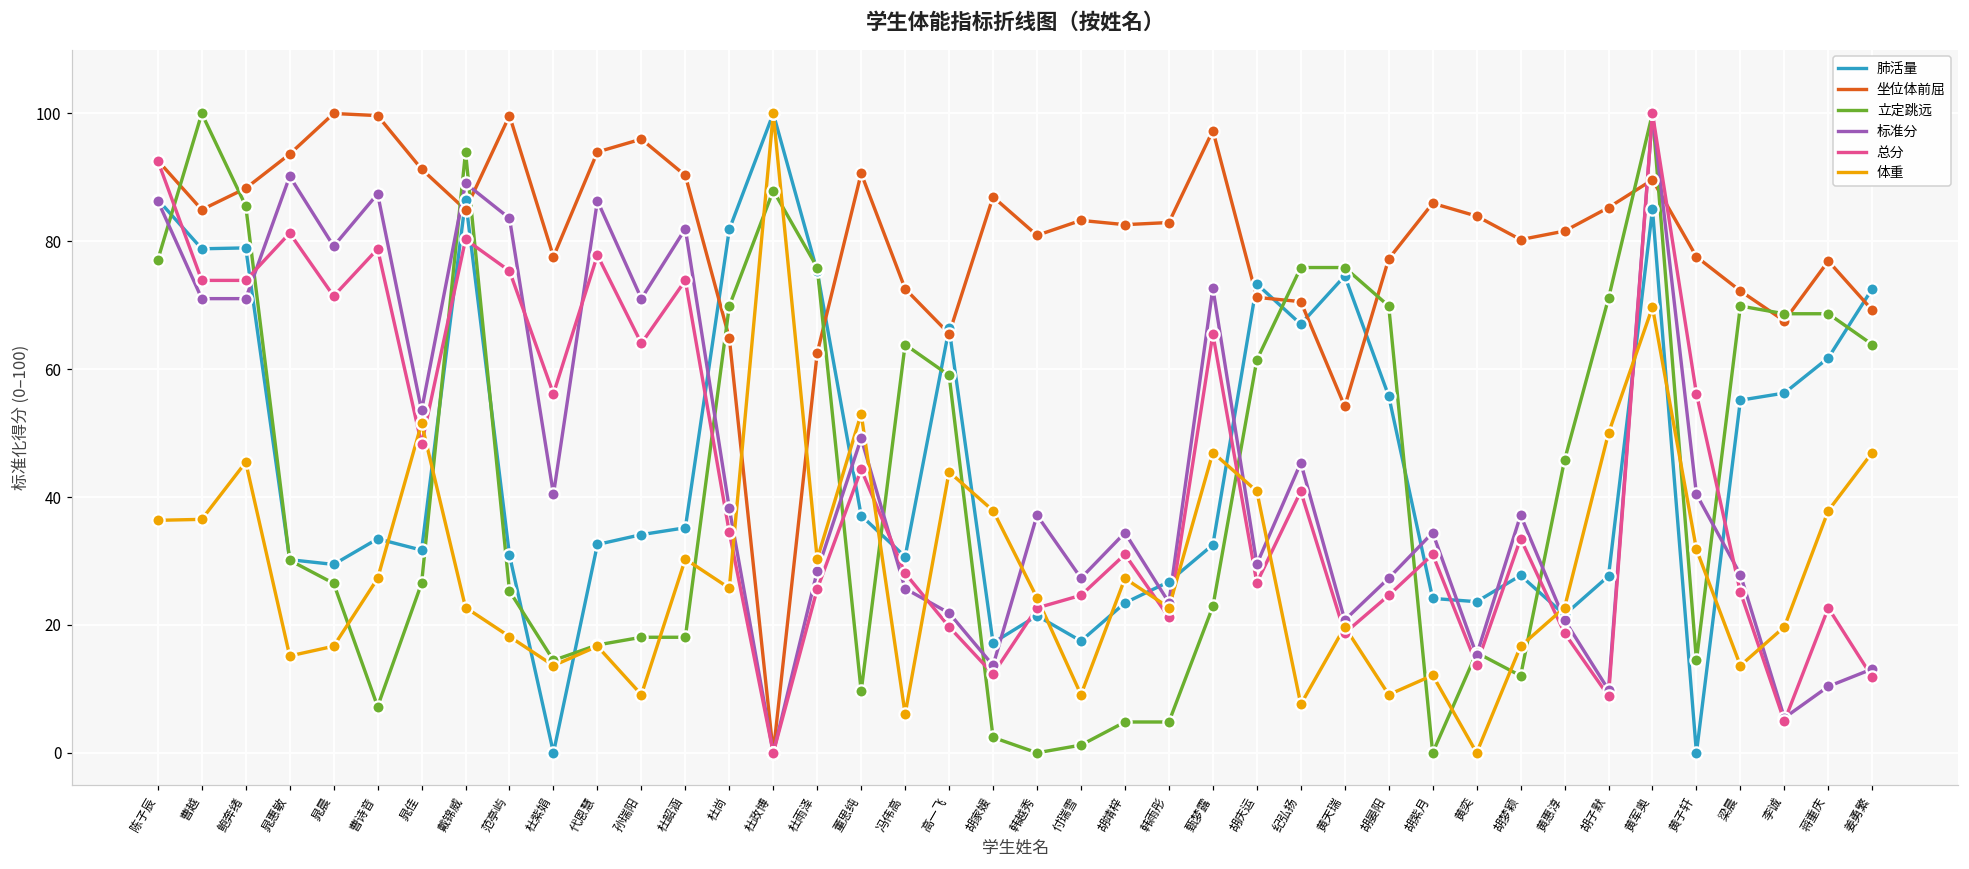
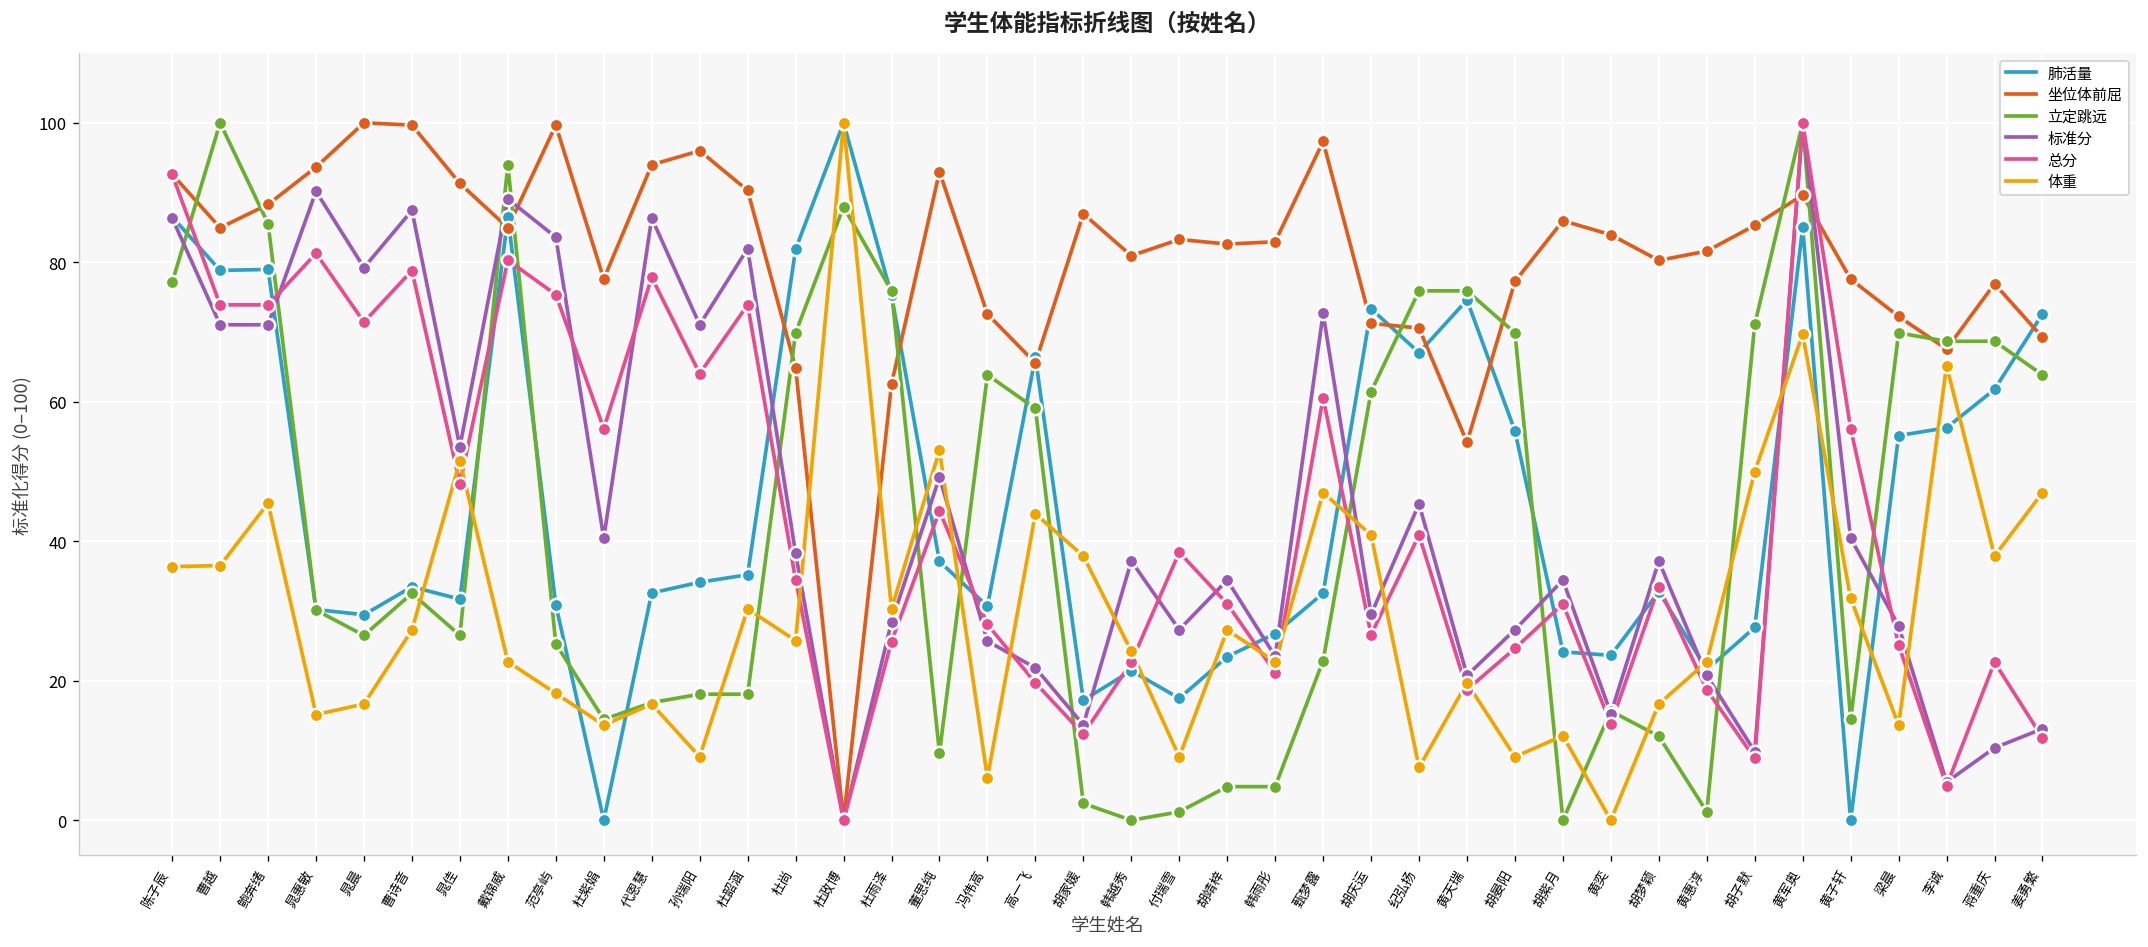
  {
    "肺活量": {
      "曹越": 79,
      "鲍奔绪": 79,
      "晁晨": 29,
      "曹诗音": 33,
      "晁佳": 32,
      "戴锦威": 86,
      "范亭屿": 31,
      "杜紫娟": 0,
      "代恩慧": 33,
      "孙瑞阳": 34,
      "杜韶涵": 35,
      "杜尚": 82,
      "杜雨泽": 75,
      "董思纯": 37,
      "冯伟高": 31,
      "高一飞": 66,
      "胡家媛": 17,
      "韩越秀": 21,
      "付瑞雪": 17,
      "胡靖梓": 23,
      "韩雨彤": 27,
      "甄梦露": 33,
      "胡庆运": 73,
      "纪弘扬": 67,
      "黄天瑞": 75,
      "胡晏阳": 56,
      "胡紫月": 24,
      "黄奕": 24,
-     "胡梦颖": 28,
+     "胡梦颖": 33,
      "黄惠淳": 22,
      "胡子默": 28,
      "黄军奥": 85,
      "黄子轩": 0,
      "梁晨": 55,
      "李诚": 56,
      "蒋重庆": 62,
      "姜勇繁": 73
    },
    "坐位体前屈": {
      "曹越": 85,
      "鲍奔绪": 88,
      "晁惠敏": 94,
      "晁晨": 100,
      "曹诗音": 100,
      "晁佳": 91,
      "戴锦威": 85,
      "范亭屿": 100,
      "杜紫娟": 78,
      "代恩慧": 94,
      "孙瑞阳": 96,
      "杜韶涵": 90,
      "杜尚": 65,
      "杜雨泽": 63,
-     "董思纯": 91,
+     "董思纯": 93,
      "冯伟高": 73,
      "高一飞": 66,
      "胡家媛": 87,
      "韩越秀": 81,
      "付瑞雪": 83,
      "胡靖梓": 83,
      "韩雨彤": 83,
      "甄梦露": 97,
      "胡庆运": 71,
      "纪弘扬": 71,
      "黄天瑞": 54,
      "胡晏阳": 77,
      "胡紫月": 86,
      "黄奕": 84,
      "胡梦颖": 80,
      "黄惠淳": 82,
      "胡子默": 85,
      "黄军奥": 90,
      "黄子轩": 78,
      "梁晨": 72,
      "李诚": 68,
      "蒋重庆": 77,
      "姜勇繁": 69
    },
    "立定跳远": {
      "陈子辰": 77,
      "曹越": 100,
      "鲍奔绪": 86,
      "晁晨": 27,
-     "曹诗音": 7,
+     "曹诗音": 33,
      "晁佳": 27,
      "戴锦威": 94,
      "范亭屿": 25,
      "杜紫娟": 14,
      "孙瑞阳": 18,
      "杜韶涵": 18,
      "杜尚": 70,
      "杜政博": 88,
      "杜雨泽": 76,
      "董思纯": 10,
      "冯伟高": 64,
      "高一飞": 59,
      "胡家媛": 2,
      "韩越秀": 0,
      "付瑞雪": 1,
      "胡靖梓": 5,
      "韩雨彤": 5,
      "甄梦露": 23,
      "胡庆运": 61,
      "纪弘扬": 76,
      "黄天瑞": 76,
      "胡晏阳": 70,
      "胡紫月": 0,
      "胡梦颖": 12,
-     "黄惠淳": 46,
+     "黄惠淳": 1,
      "胡子默": 71,
      "黄子轩": 14,
      "梁晨": 70,
      "李诚": 69,
      "蒋重庆": 69,
      "姜勇繁": 64
    },
    "总分": {
      "曹越": 74,
      "鲍奔绪": 74,
      "晁惠敏": 81,
      "晁晨": 71,
      "曹诗音": 79,
      "晁佳": 48,
      "戴锦威": 80,
      "范亭屿": 75,
      "杜紫娟": 56,
      "代恩慧": 78,
      "孙瑞阳": 64,
      "杜韶涵": 74,
      "杜尚": 34,
      "杜雨泽": 26,
      "董思纯": 44,
      "冯伟高": 28,
      "高一飞": 20,
      "胡家媛": 12,
      "韩越秀": 23,
-     "付瑞雪": 25,
+     "付瑞雪": 38,
      "胡靖梓": 31,
      "韩雨彤": 21,
-     "甄梦露": 66,
+     "甄梦露": 61,
      "胡庆运": 27,
      "纪弘扬": 41,
      "黄天瑞": 19,
      "胡晏阳": 25,
      "胡紫月": 31,
      "黄奕": 14,
      "胡梦颖": 33,
      "黄惠淳": 19,
      "胡子默": 9,
      "黄子轩": 56,
      "梁晨": 25,
      "李诚": 5,
      "蒋重庆": 23,
      "姜勇繁": 12
    },
    "体重": {
      "陈子辰": 36,
      "曹越": 37,
      "鲍奔绪": 45,
      "晁惠敏": 15,
      "晁晨": 17,
      "曹诗音": 27,
      "晁佳": 52,
      "戴锦威": 23,
      "范亭屿": 18,
      "杜紫娟": 14,
      "孙瑞阳": 9,
      "杜韶涵": 30,
      "杜尚": 26,
      "杜雨泽": 30,
      "董思纯": 53,
      "冯伟高": 6,
      "高一飞": 44,
      "胡家媛": 38,
      "韩越秀": 24,
      "付瑞雪": 9,
      "胡靖梓": 27,
      "韩雨彤": 23,
      "甄梦露": 47,
      "胡庆运": 41,
      "纪弘扬": 8,
      "黄天瑞": 20,
      "胡晏阳": 9,
      "胡紫月": 12,
      "黄奕": 0,
      "胡梦颖": 17,
      "黄惠淳": 23,
      "胡子默": 50,
      "黄军奥": 70,
      "黄子轩": 32,
      "梁晨": 14,
-     "李诚": 20,
+     "李诚": 65,
      "蒋重庆": 38,
      "姜勇繁": 47
    }
  }
